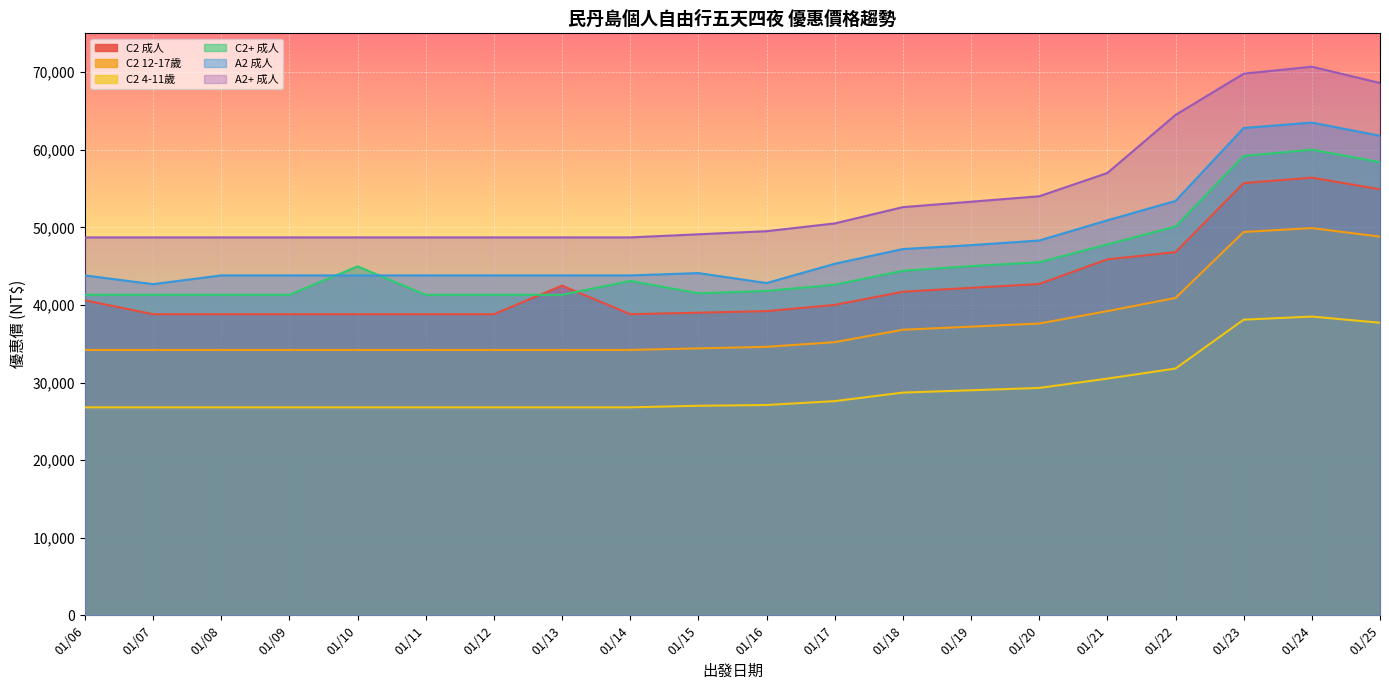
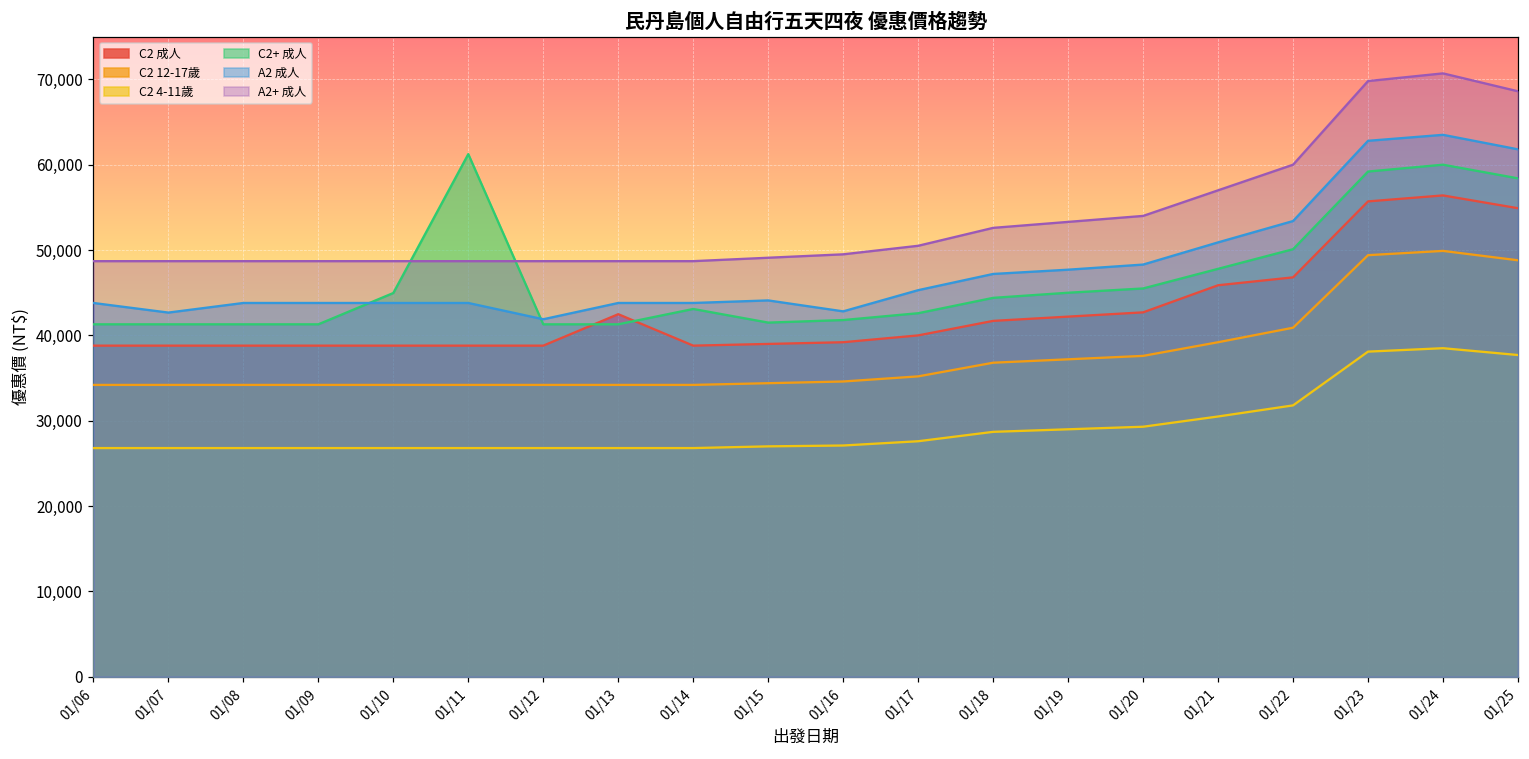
  {
    "C2 成人": {
-     "01/06": "41,000",
+     "01/06": "39,000",
      "01/07": "39,000",
      "01/08": "39,000",
      "01/09": "39,000",
      "01/10": "39,000",
      "01/11": "39,000",
      "01/12": "39,000",
      "01/13": "42,000",
      "01/14": "39,000",
      "01/15": "39,000",
      "01/16": "39,000",
      "01/17": "40,000",
      "01/18": "42,000",
      "01/19": "42,000",
      "01/20": "43,000",
      "01/21": "46,000",
      "01/22": "47,000",
      "01/23": "56,000",
      "01/24": "56,000",
      "01/25": "55,000"
    },
    "C2+ 成人": {
      "01/06": "41,000",
      "01/07": "41,000",
      "01/08": "41,000",
      "01/09": "41,000",
      "01/10": "45,000",
-     "01/11": "41,000",
+     "01/11": "61,000",
      "01/12": "41,000",
      "01/13": "41,000",
      "01/14": "43,000",
      "01/15": "42,000",
      "01/16": "42,000",
      "01/17": "43,000",
      "01/18": "44,000",
      "01/19": "45,000",
      "01/20": "46,000",
      "01/21": "48,000",
      "01/22": "50,000",
      "01/23": "59,000",
      "01/24": "60,000",
      "01/25": "58,000"
    },
    "A2 成人": {
      "01/06": "44,000",
      "01/07": "43,000",
      "01/08": "44,000",
      "01/09": "44,000",
      "01/10": "44,000",
      "01/11": "44,000",
-     "01/12": "44,000",
+     "01/12": "42,000",
      "01/13": "44,000",
      "01/14": "44,000",
      "01/15": "44,000",
      "01/16": "43,000",
      "01/17": "45,000",
      "01/18": "47,000",
      "01/19": "48,000",
      "01/20": "48,000",
      "01/21": "51,000",
      "01/22": "53,000",
      "01/23": "63,000",
      "01/24": "64,000",
      "01/25": "62,000"
    },
    "A2+ 成人": {
      "01/06": "49,000",
      "01/07": "49,000",
      "01/08": "49,000",
      "01/09": "49,000",
      "01/10": "49,000",
      "01/11": "49,000",
      "01/12": "49,000",
      "01/13": "49,000",
      "01/14": "49,000",
      "01/15": "49,000",
      "01/16": "50,000",
      "01/17": "51,000",
      "01/18": "53,000",
      "01/19": "53,000",
      "01/20": "54,000",
      "01/21": "57,000",
-     "01/22": "64,000",
+     "01/22": "60,000",
      "01/23": "70,000",
      "01/24": "71,000",
      "01/25": "69,000"
    }
  }
